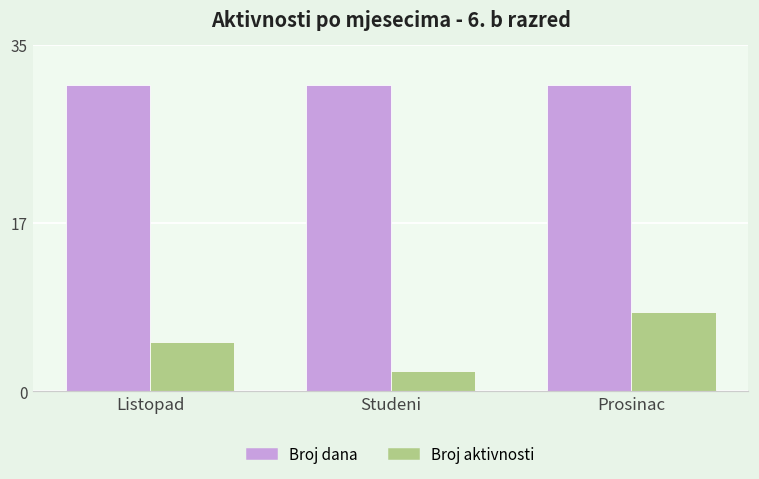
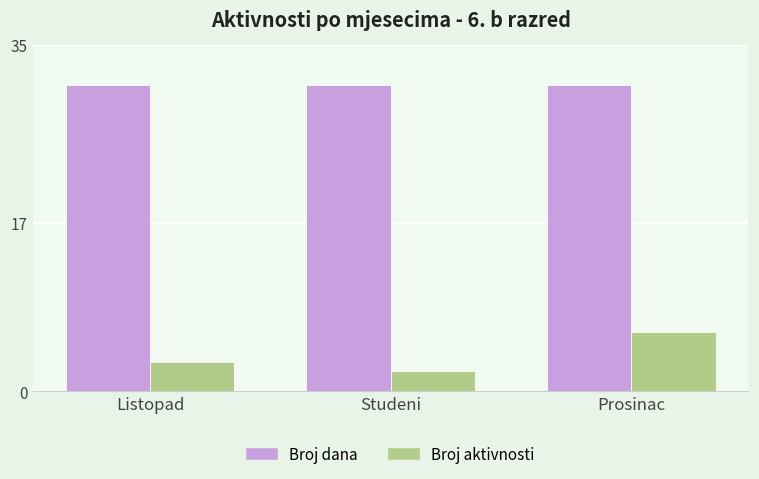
  {
    "Broj dana": {
      "Listopad": 31,
      "Studeni": 31,
      "Prosinac": 31
    },
    "Broj aktivnosti": {
-     "Listopad": 5,
+     "Listopad": 3,
      "Studeni": 2,
-     "Prosinac": 8
+     "Prosinac": 6
    }
  }
